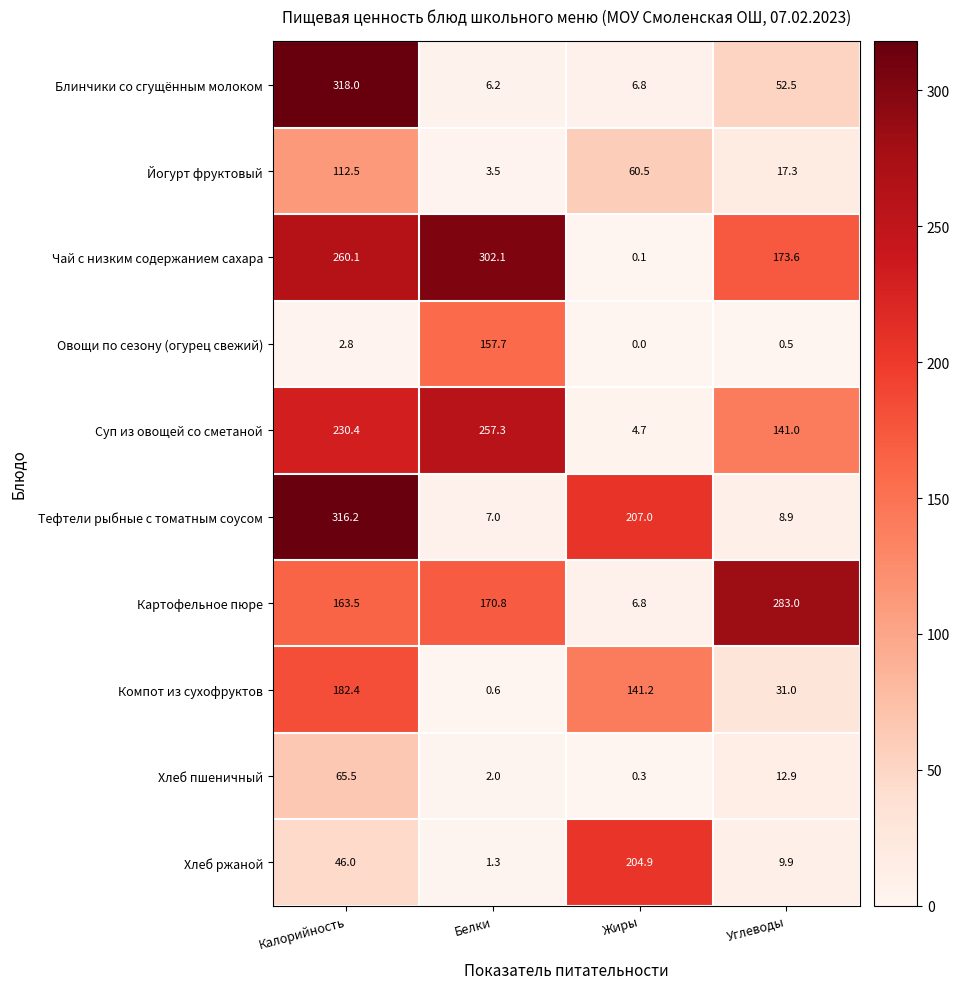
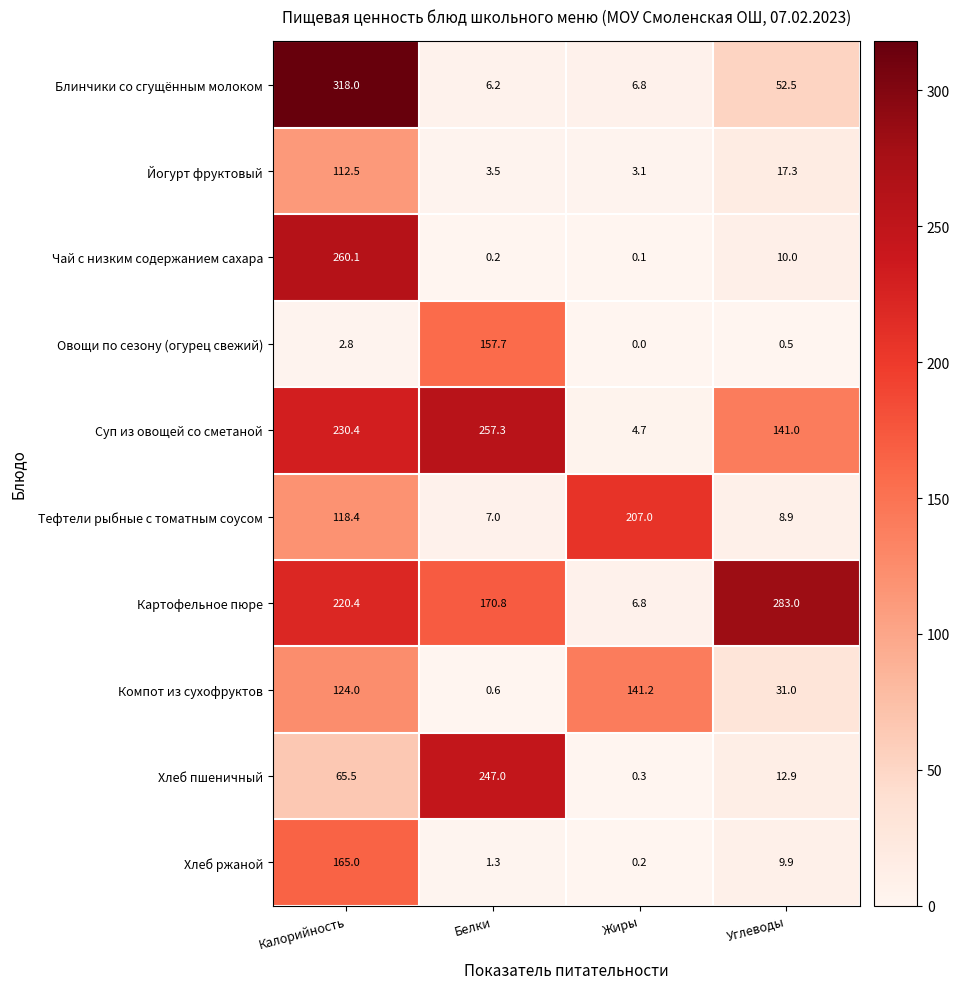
  {
    "Блинчики со сгущённым молоком": {
      "Калорийность": 318.0,
      "Белки": 6.2,
      "Жиры": 6.8,
      "Углеводы": 52.5
    },
    "Йогурт фруктовый": {
      "Калорийность": 112.5,
      "Белки": 3.5,
-     "Жиры": 60.5,
+     "Жиры": 3.1,
      "Углеводы": 17.3
    },
    "Чай с низким содержанием сахара": {
      "Калорийность": 260.1,
-     "Белки": 302.1,
+     "Белки": 0.2,
      "Жиры": 0.1,
-     "Углеводы": 173.6
+     "Углеводы": 10.0
    },
    "Овощи по сезону (огурец свежий)": {
      "Калорийность": 2.8,
      "Белки": 157.7,
      "Жиры": 0.0,
      "Углеводы": 0.5
    },
    "Суп из овощей со сметаной": {
      "Калорийность": 230.4,
      "Белки": 257.3,
      "Жиры": 4.7,
      "Углеводы": 141.0
    },
    "Тефтели рыбные с томатным соусом": {
-     "Калорийность": 316.2,
+     "Калорийность": 118.4,
      "Белки": 7.0,
      "Жиры": 207.0,
      "Углеводы": 8.9
    },
    "Картофельное пюре": {
-     "Калорийность": 163.5,
+     "Калорийность": 220.4,
      "Белки": 170.8,
      "Жиры": 6.8,
      "Углеводы": 283.0
    },
    "Компот из сухофруктов": {
-     "Калорийность": 182.4,
+     "Калорийность": 124.0,
      "Белки": 0.6,
      "Жиры": 141.2,
      "Углеводы": 31.0
    },
    "Хлеб пшеничный": {
      "Калорийность": 65.5,
-     "Белки": 2.0,
+     "Белки": 247.0,
      "Жиры": 0.3,
      "Углеводы": 12.9
    },
    "Хлеб ржаной": {
-     "Калорийность": 46.0,
+     "Калорийность": 165.0,
      "Белки": 1.3,
-     "Жиры": 204.9,
+     "Жиры": 0.2,
      "Углеводы": 9.9
    }
  }
